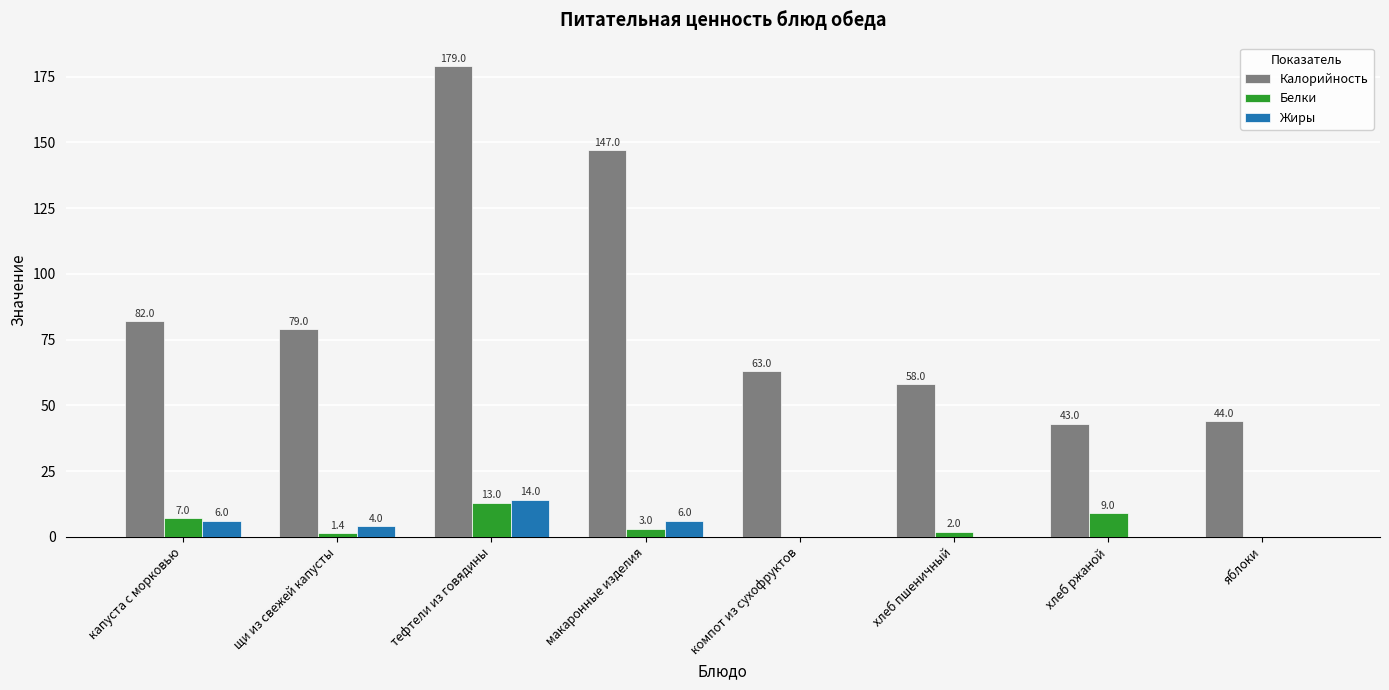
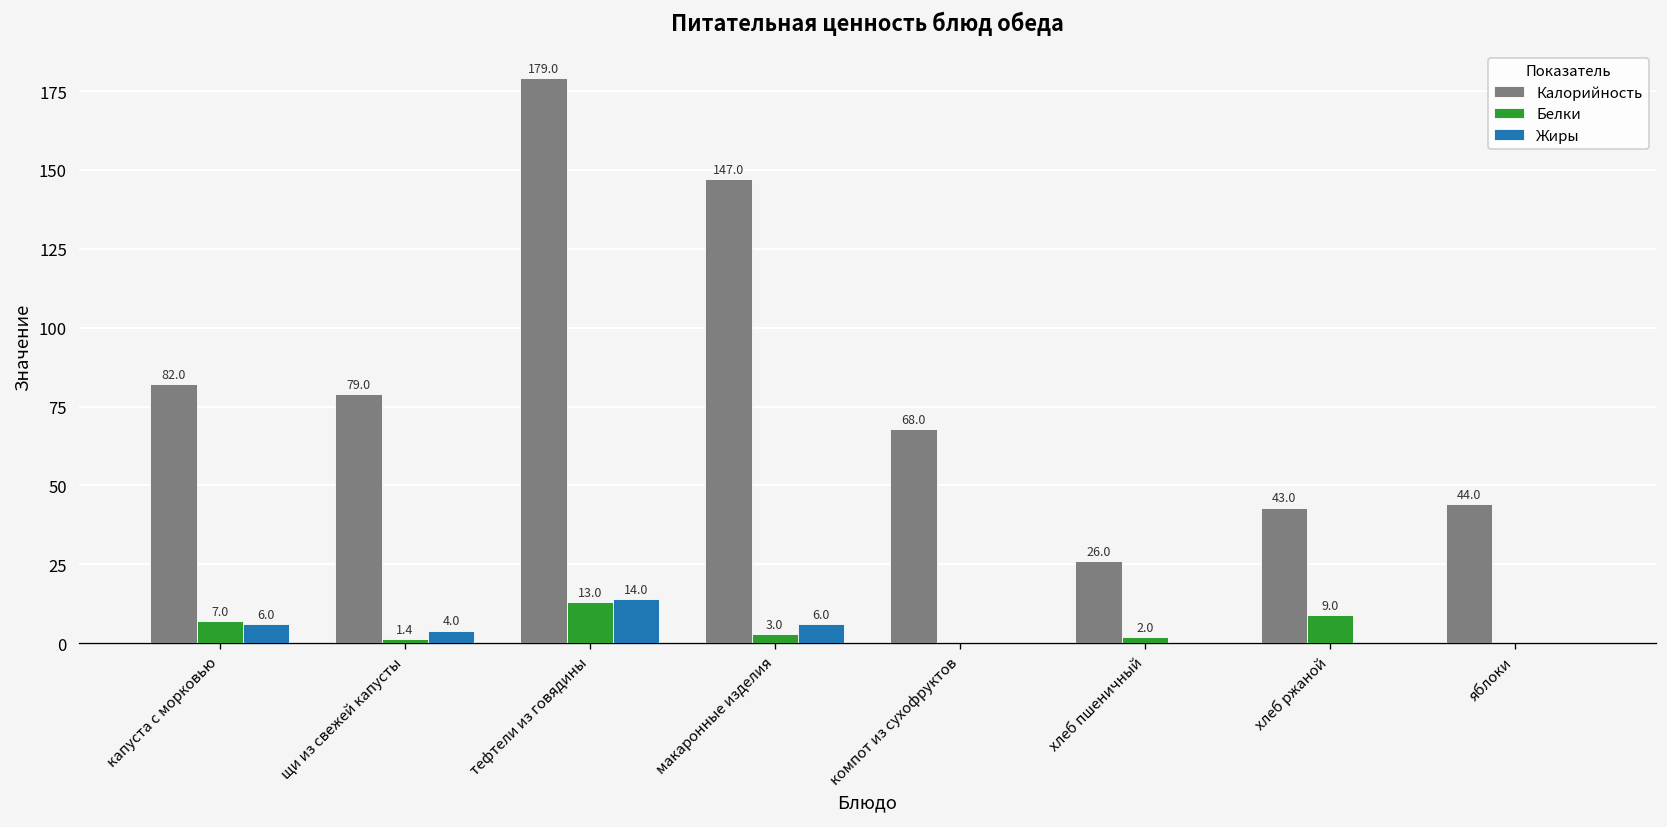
  {
    "Калорийность": {
      "капуста с морковью": 82.0,
      "щи из свежей капусты": 79.0,
      "тефтели из говядины": 179.0,
      "макаронные изделия": 147.0,
-     "компот из сухофруктов": 63.0,
-     "хлеб пшеничный": 58.0,
+     "компот из сухофруктов": 68.0,
+     "хлеб пшеничный": 26.0,
      "хлеб ржаной": 43.0,
      "яблоки": 44.0
    },
    "Белки": {
      "капуста с морковью": 7.0,
      "щи из свежей капусты": 1.4,
      "тефтели из говядины": 13.0,
      "макаронные изделия": 3.0,
      "хлеб пшеничный": 2.0,
      "хлеб ржаной": 9.0
    },
    "Жиры": {
      "капуста с морковью": 6.0,
      "щи из свежей капусты": 4.0,
      "тефтели из говядины": 14.0,
      "макаронные изделия": 6.0
    }
  }
